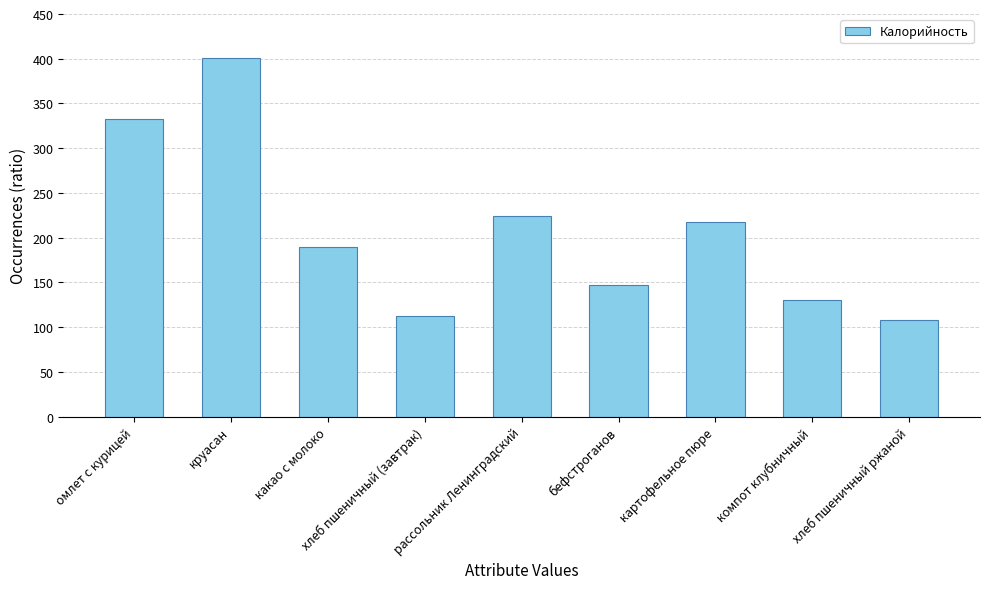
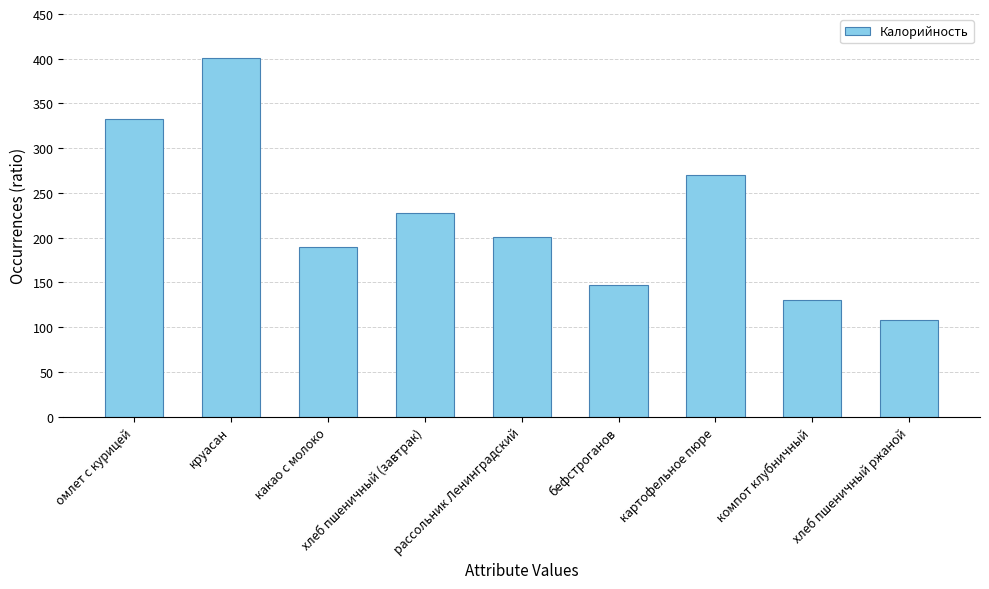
  {
    "омлет с курицей": 330,
    "круасан": 400,
    "какао с молоко": 190,
-   "хлеб пшеничный (завтрак)": 110,
-   "рассольник Ленинградский": 220,
+   "хлеб пшеничный (завтрак)": 230,
+   "рассольник Ленинградский": 200,
    "бефстроганов": 150,
-   "картофельное пюре": 220,
+   "картофельное пюре": 270,
    "компот клубничный": 130,
    "хлеб пшеничный ржаной": 110
  }
